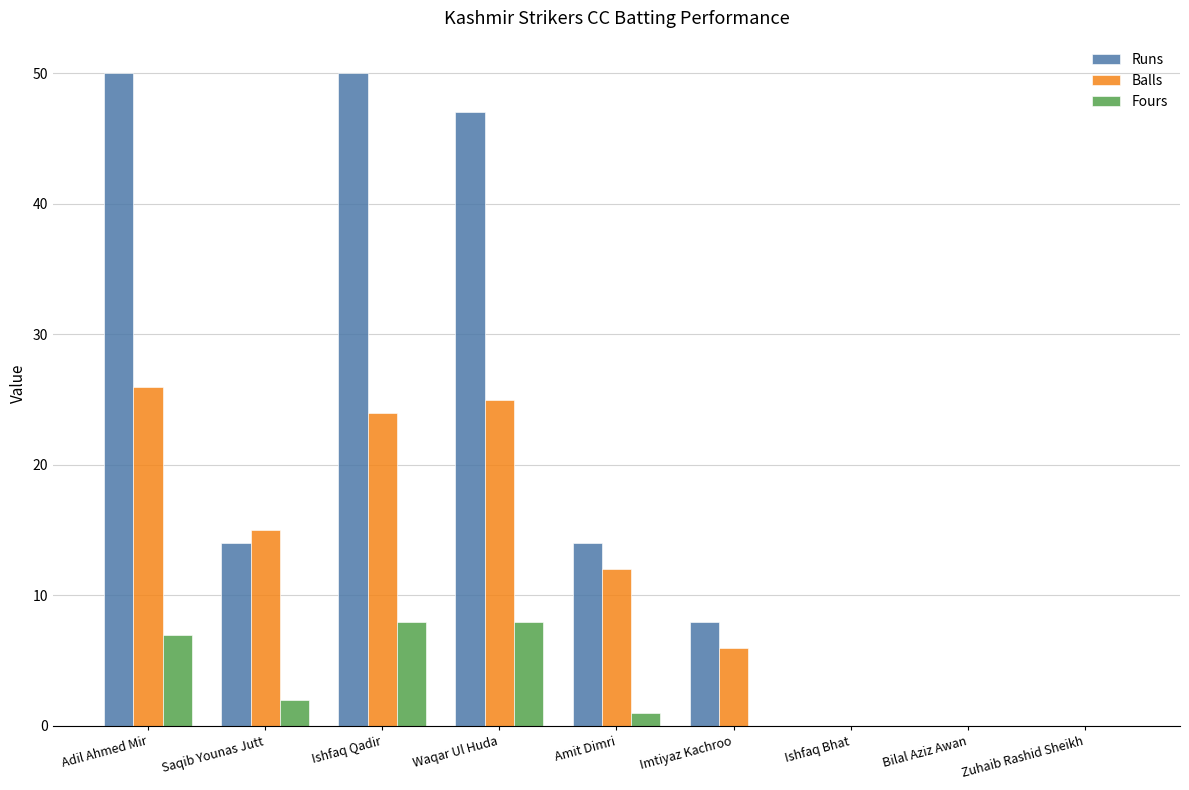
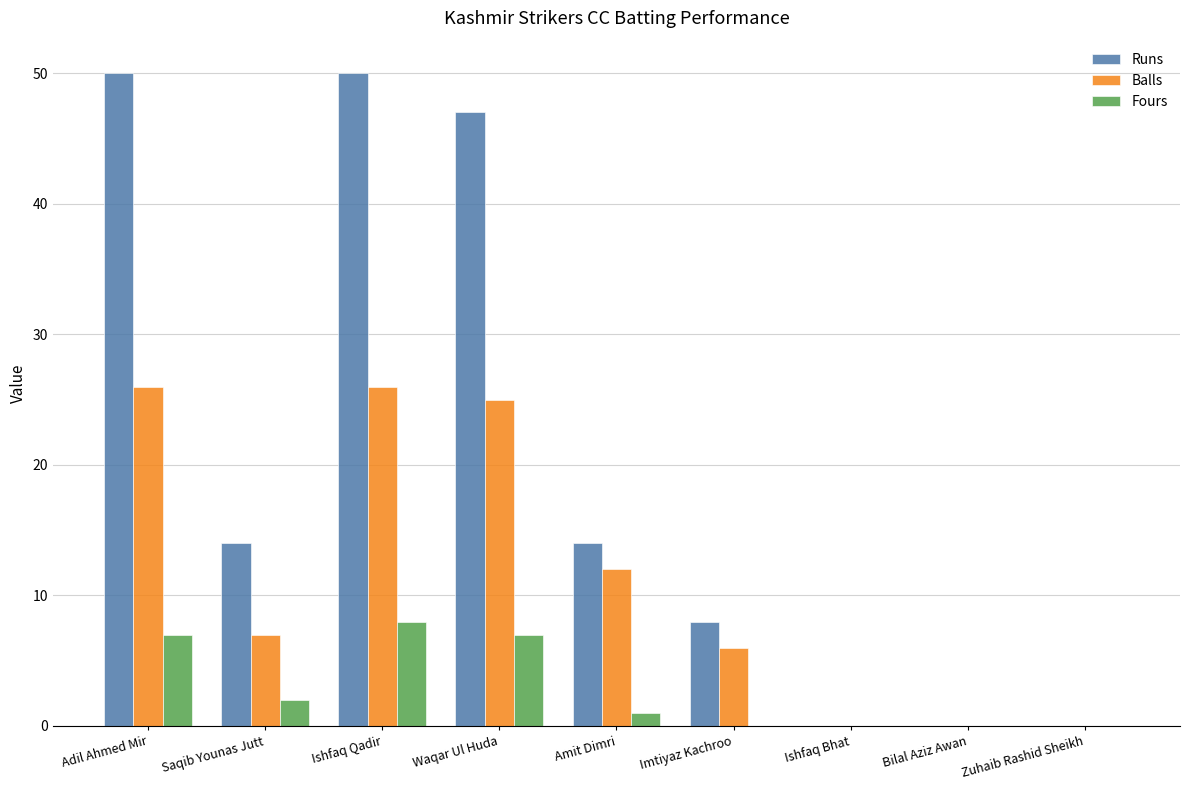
  {
    "Runs": {
      "Adil Ahmed Mir": 50,
      "Saqib Younas Jutt": 14,
      "Ishfaq Qadir": 50,
      "Waqar Ul Huda": 47,
      "Amit Dimri": 14,
      "Imtiyaz Kachroo": 8,
      "Ishfaq Bhat": 0,
      "Bilal Aziz Awan": 0,
      "Zuhaib Rashid Sheikh": 0
    },
    "Balls": {
      "Adil Ahmed Mir": 26,
-     "Saqib Younas Jutt": 15,
-     "Ishfaq Qadir": 24,
+     "Saqib Younas Jutt": 7,
+     "Ishfaq Qadir": 26,
      "Waqar Ul Huda": 25,
      "Amit Dimri": 12,
      "Imtiyaz Kachroo": 6,
      "Ishfaq Bhat": 0,
      "Bilal Aziz Awan": 0,
      "Zuhaib Rashid Sheikh": 0
    },
    "Fours": {
      "Adil Ahmed Mir": 7,
      "Saqib Younas Jutt": 2,
      "Ishfaq Qadir": 8,
-     "Waqar Ul Huda": 8,
+     "Waqar Ul Huda": 7,
      "Amit Dimri": 1,
      "Imtiyaz Kachroo": 0,
      "Ishfaq Bhat": 0,
      "Bilal Aziz Awan": 0,
      "Zuhaib Rashid Sheikh": 0
    }
  }
